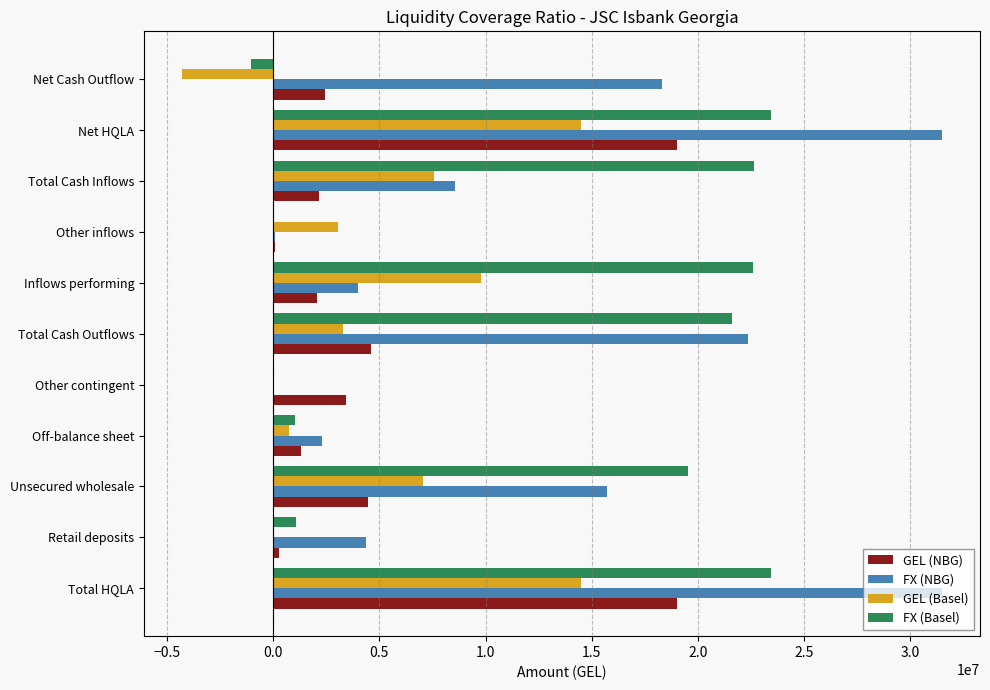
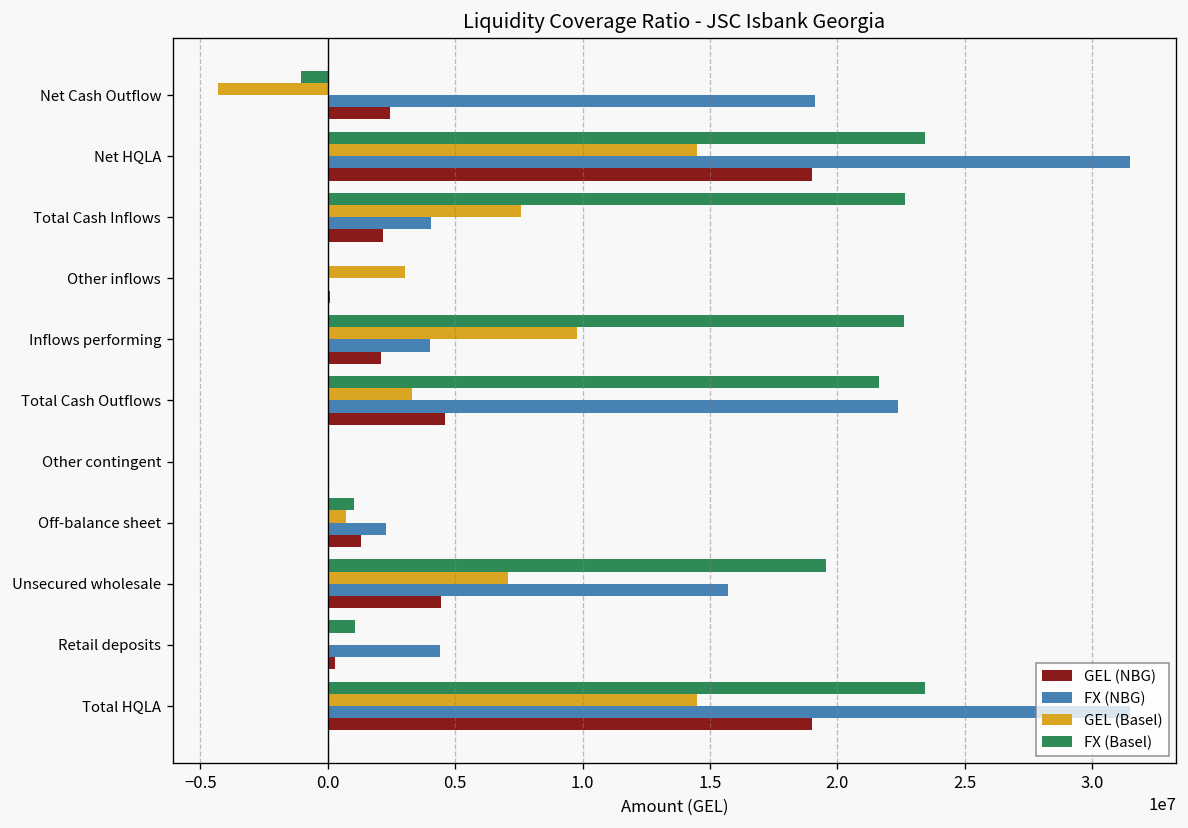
  {
    "GEL (NBG)": {
      "Net Cash Outflow": 2500000,
      "Net HQLA": 19000000,
      "Total Cash Inflows": 2200000,
      "Inflows performing": 2100000,
      "Total Cash Outflows": 4600000,
-     "Other contingent": 3400000,
+     "Other contingent": 0,
      "Off-balance sheet": 1300000,
      "Unsecured wholesale": 4500000,
      "Retail deposits": 300000,
      "Total HQLA": 19000000
    },
    "FX (NBG)": {
-     "Net Cash Outflow": 18300000,
+     "Net Cash Outflow": 19100000,
      "Net HQLA": 31500000,
-     "Total Cash Inflows": 8600000,
+     "Total Cash Inflows": 4100000,
      "Inflows performing": 4000000,
      "Total Cash Outflows": 22400000,
      "Other contingent": 0,
      "Off-balance sheet": 2300000,
      "Unsecured wholesale": 15700000,
      "Retail deposits": 4400000
    },
    "GEL (Basel)": {
      "Net Cash Outflow": -4300000,
      "Net HQLA": 14500000,
      "Total Cash Inflows": 7600000,
      "Other inflows": 3000000,
      "Inflows performing": 9800000,
      "Total Cash Outflows": 3300000,
      "Other contingent": 0,
      "Off-balance sheet": 700000,
      "Unsecured wholesale": 7100000,
      "Total HQLA": 14500000
    },
    "FX (Basel)": {
      "Net Cash Outflow": -1000000,
      "Net HQLA": 23400000,
      "Total Cash Inflows": 22700000,
      "Inflows performing": 22600000,
      "Total Cash Outflows": 21600000,
      "Other contingent": 0,
      "Off-balance sheet": 1000000,
      "Unsecured wholesale": 19500000,
      "Retail deposits": 1100000,
      "Total HQLA": 23400000
    }
  }
